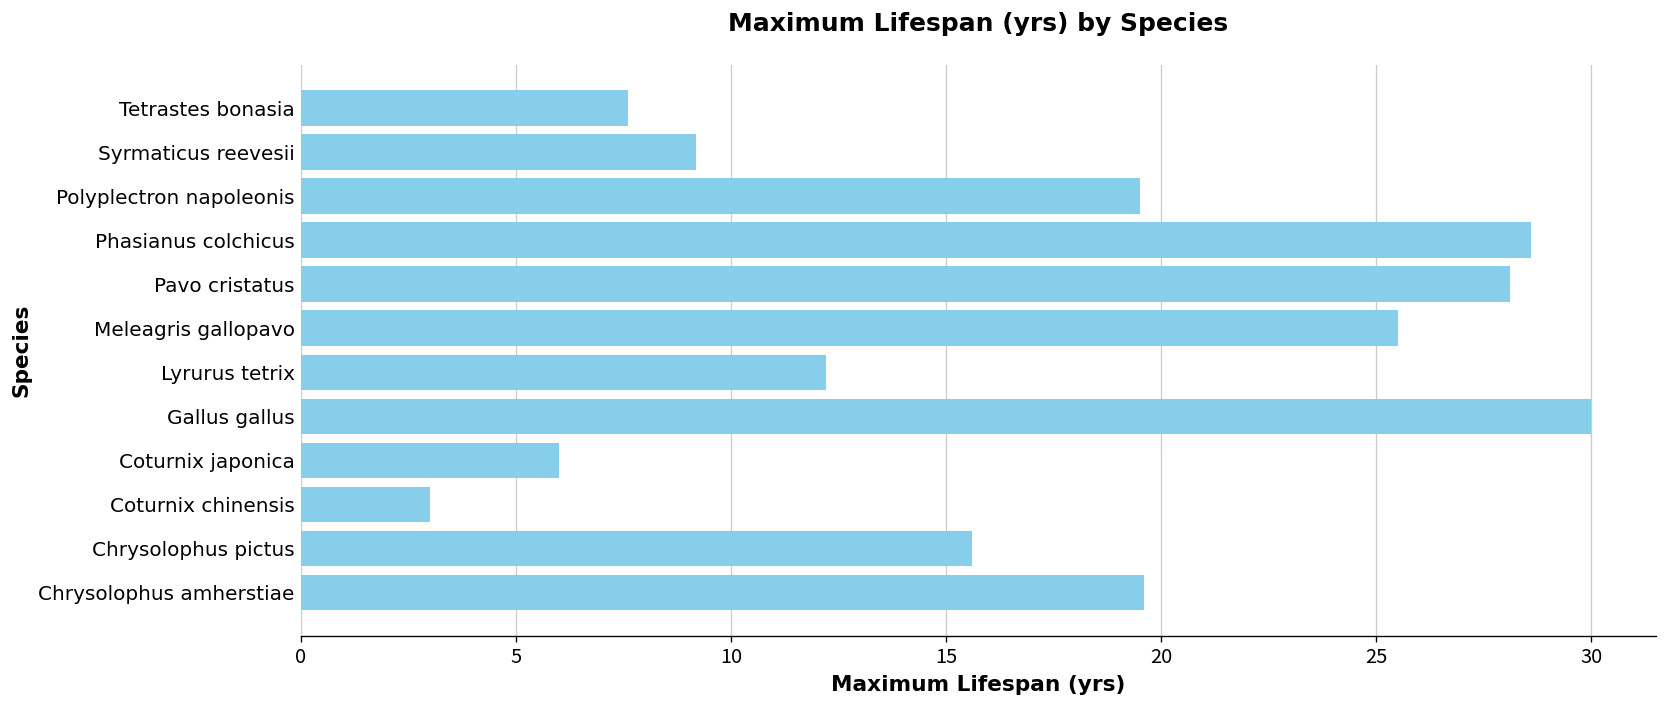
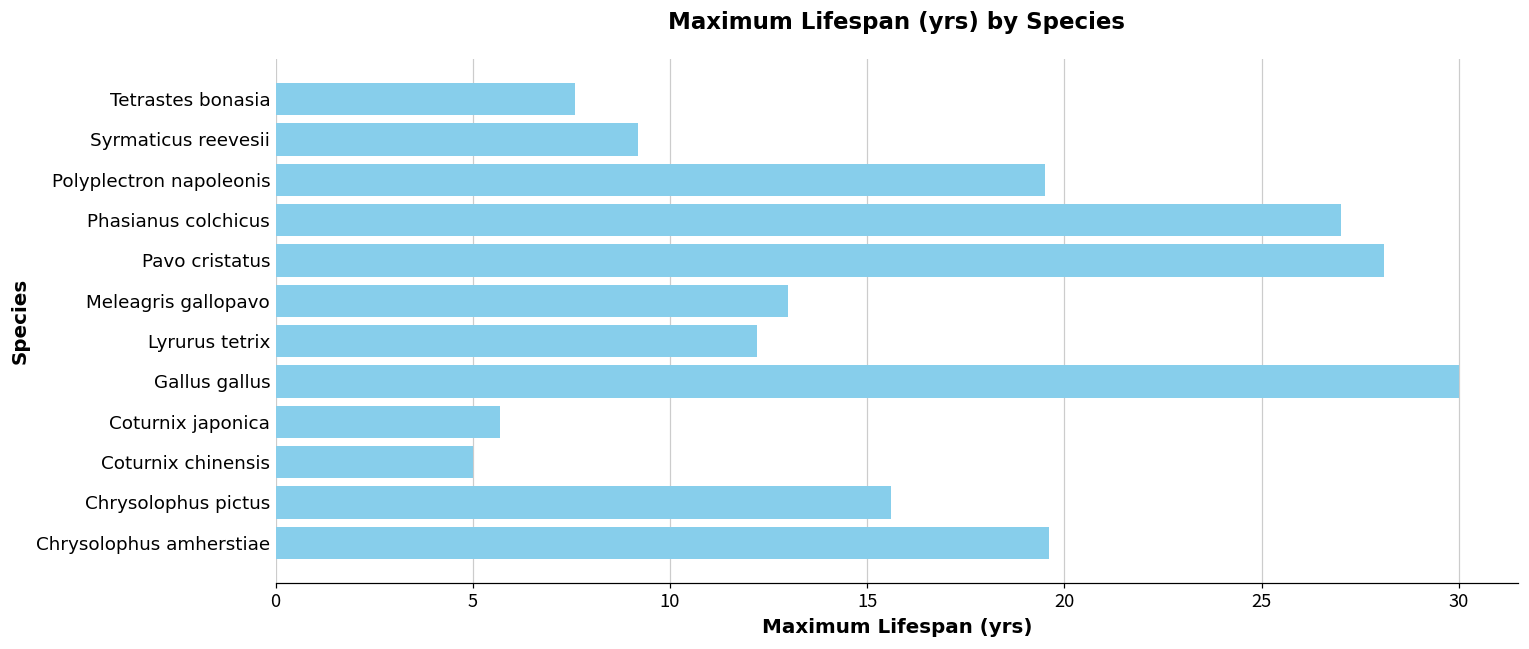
  {
    "Tetrastes bonasia": 7.6,
    "Syrmaticus reevesii": 9.2,
    "Polyplectron napoleonis": 19.5,
-   "Phasianus colchicus": 28.6,
+   "Phasianus colchicus": 27.0,
    "Pavo cristatus": 28.1,
-   "Meleagris gallopavo": 25.5,
+   "Meleagris gallopavo": 13.0,
    "Lyrurus tetrix": 12.2,
    "Gallus gallus": 30.0,
-   "Coturnix japonica": 6.0,
-   "Coturnix chinensis": 3,
+   "Coturnix japonica": 5.7,
+   "Coturnix chinensis": 5,
    "Chrysolophus pictus": 15.6,
    "Chrysolophus amherstiae": 19.6
  }
